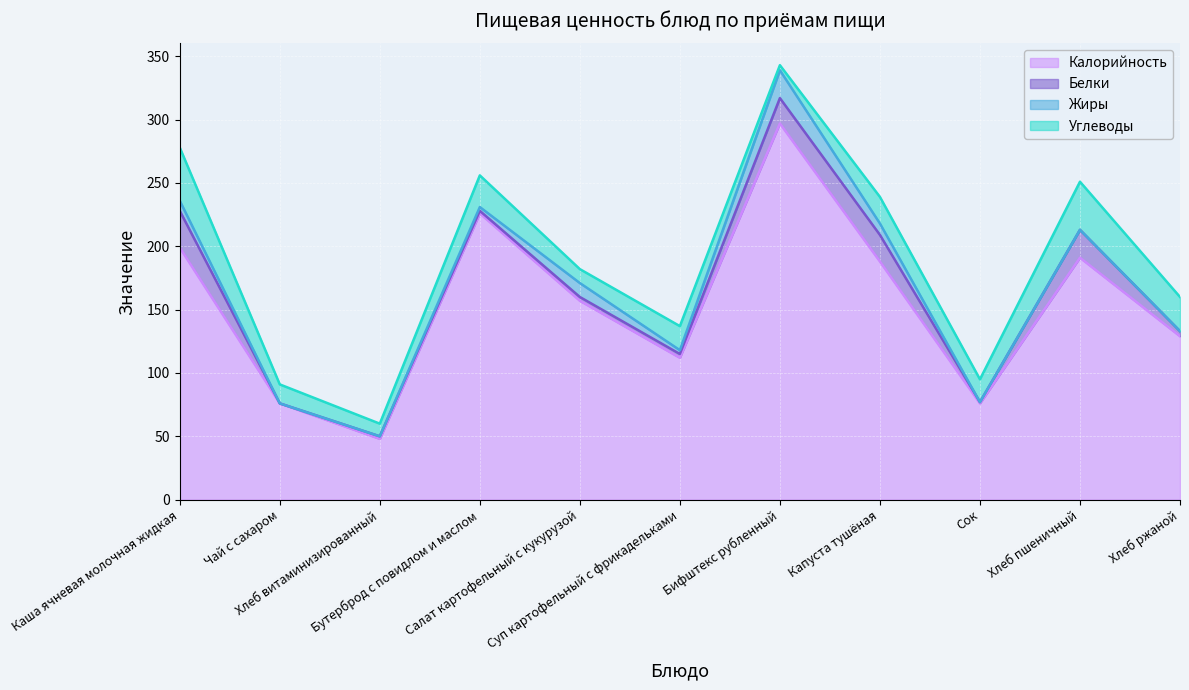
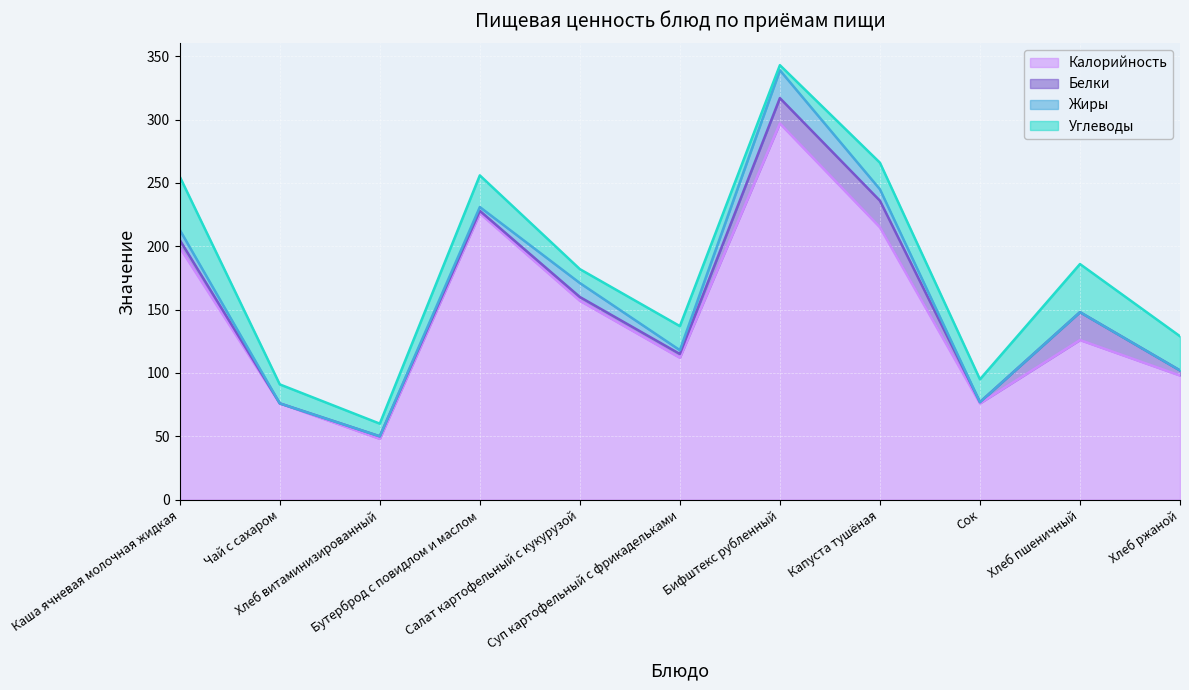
  {
    "Калорийность": {
      "Каша ячневая молочная жидкая": 199,
      "Хлеб витаминизированный": 48,
      "Бутерброд с повидлом и маслом": 226,
      "Салат картофельный с кукурузой": 157,
      "Суп картофельный с фрикадельками": 112,
      "Бифштекс рубленный": 297,
-     "Капуста тушёная": 188,
-     "Хлеб пшеничный": 191,
-     "Хлеб ржаной": 129
+     "Капуста тушёная": 215,
+     "Хлеб пшеничный": 126,
+     "Хлеб ржаной": 98
    },
    "Белки": {
-     "Каша ячневая молочная жидкая": 29,
+     "Каша ячневая молочная жидкая": 6,
      "Бутерброд с повидлом и маслом": 2,
      "Салат картофельный с кукурузой": 3,
      "Суп картофельный с фрикадельками": 3,
      "Бифштекс рубленный": 20,
      "Капуста тушёная": 21
    }
  }
